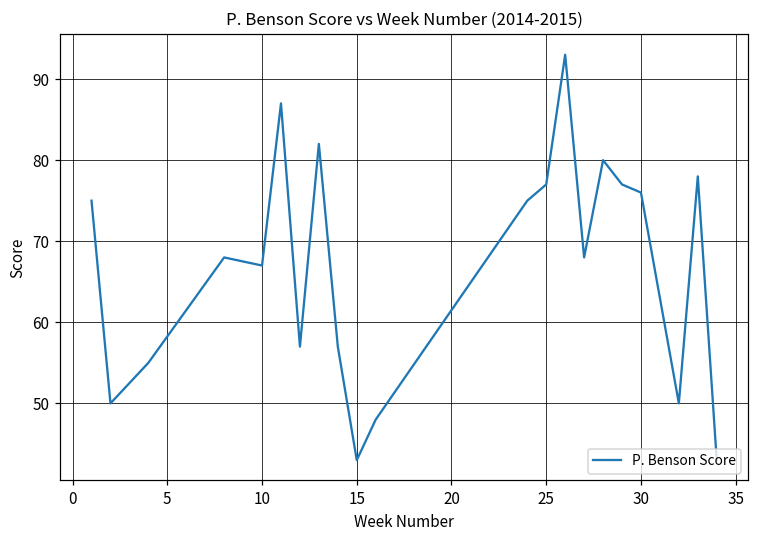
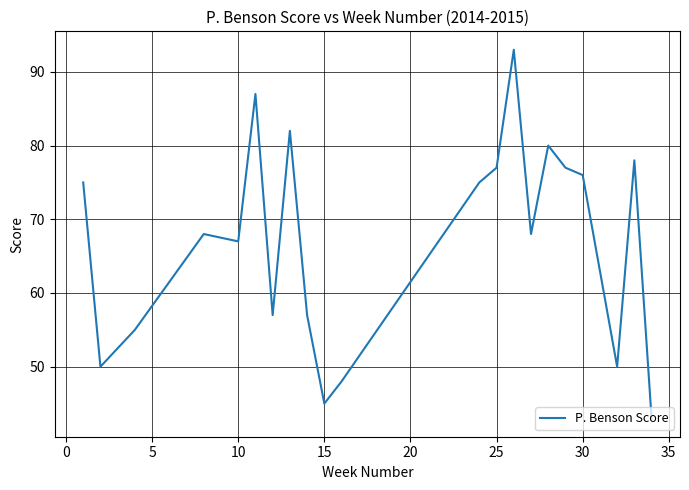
  {
    "10": 67,
-   "15": 43,
+   "15": 45,
    "25": 77,
    "30": 76
  }
